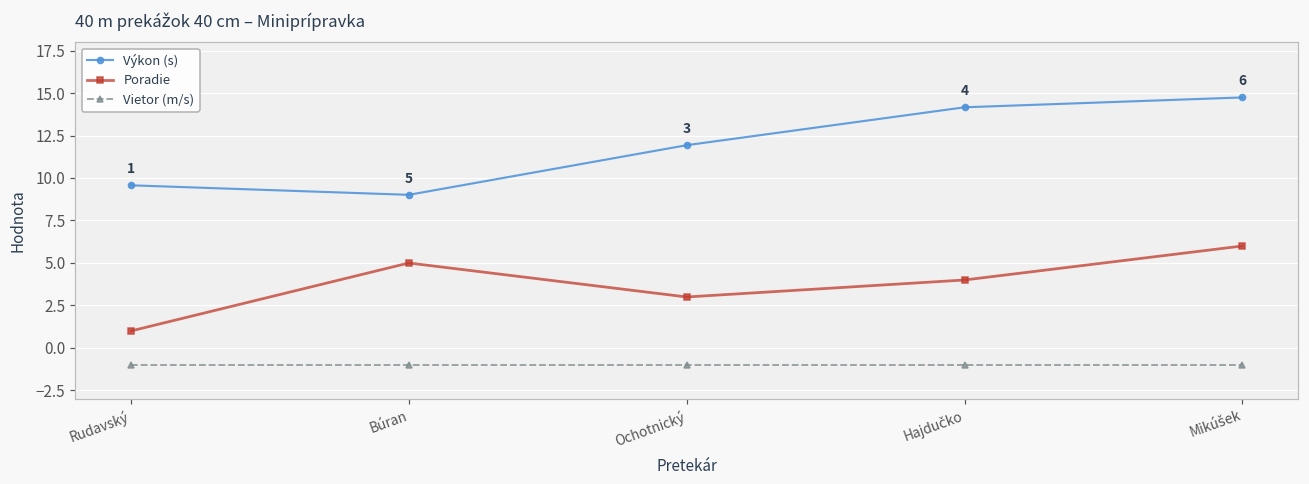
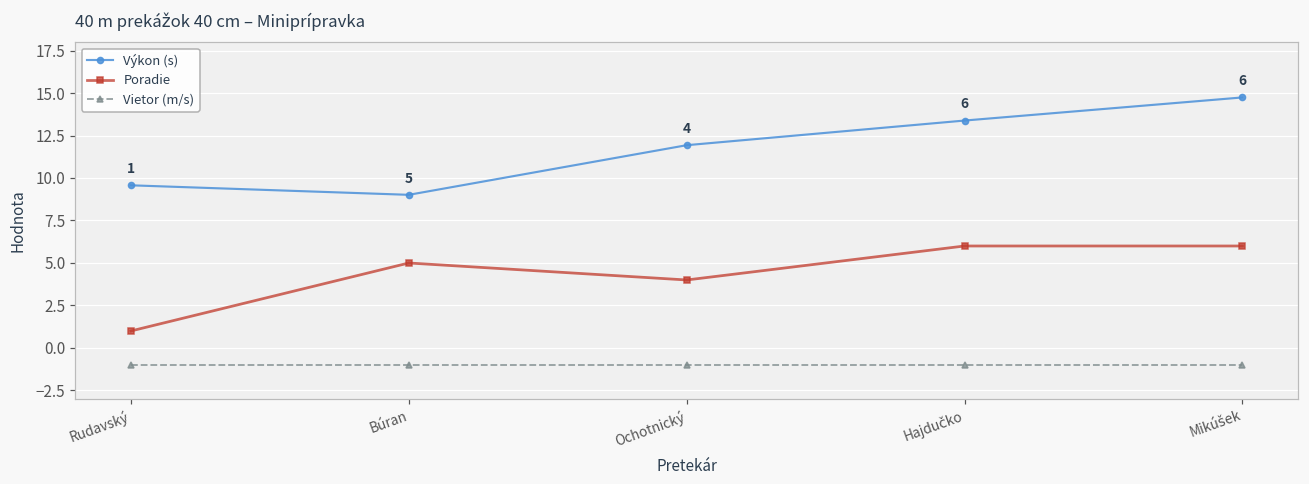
  {
    "Výkon (s)": {
-     "Hajdučko": 14.2
+     "Hajdučko": 13.4
    },
    "Poradie": {
-     "Ochotnický": 3,
-     "Hajdučko": 4
+     "Ochotnický": 4,
+     "Hajdučko": 6
    },
    "Vietor (m/s)": {
      "Rudavský": -1.0,
      "Búran": -1.0,
      "Ochotnický": -1.0,
      "Hajdučko": -1.0,
      "Mikúšek": -1.0
    }
  }
